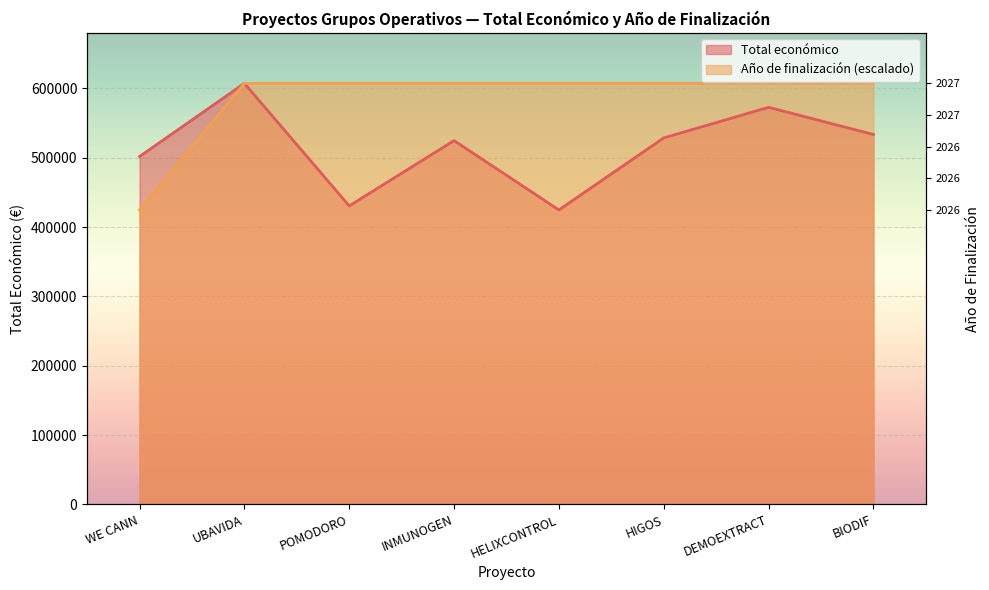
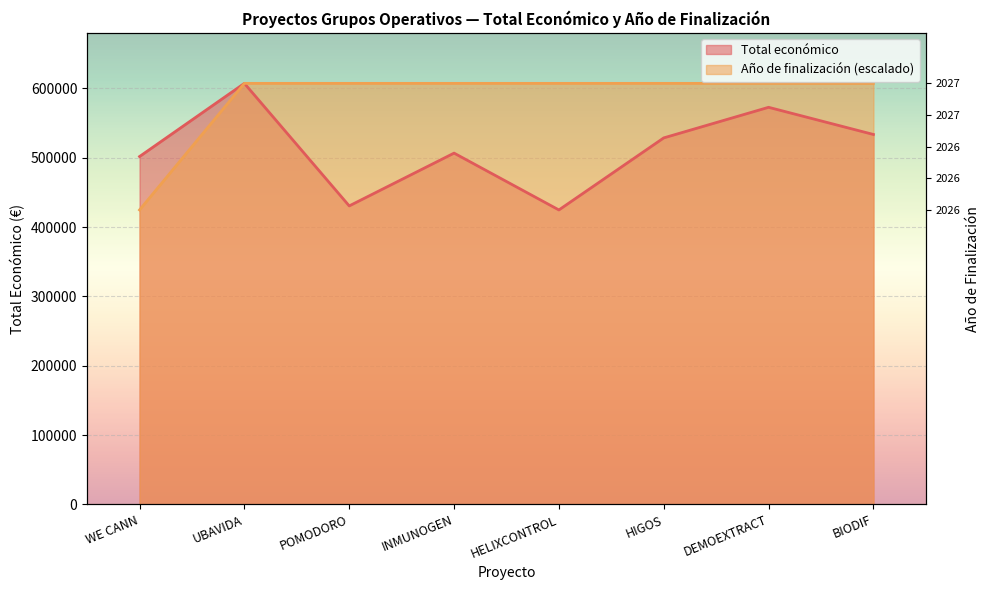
  {
    "Total económico": {
      "WE CANN": 500000,
      "POMODORO": 430000,
-     "INMUNOGEN": 520000,
+     "INMUNOGEN": 510000,
      "HELIXCONTROL": 420000,
      "HIGOS": 530000,
      "DEMOEXTRACT": 570000,
      "BIODIF": 530000
    },
    "Año de finalización (escalado)": {
      "WE CANN": 420000,
      "POMODORO": 610000,
      "INMUNOGEN": 610000,
      "HELIXCONTROL": 610000,
      "HIGOS": 610000,
      "DEMOEXTRACT": 610000,
      "BIODIF": 610000
    }
  }
